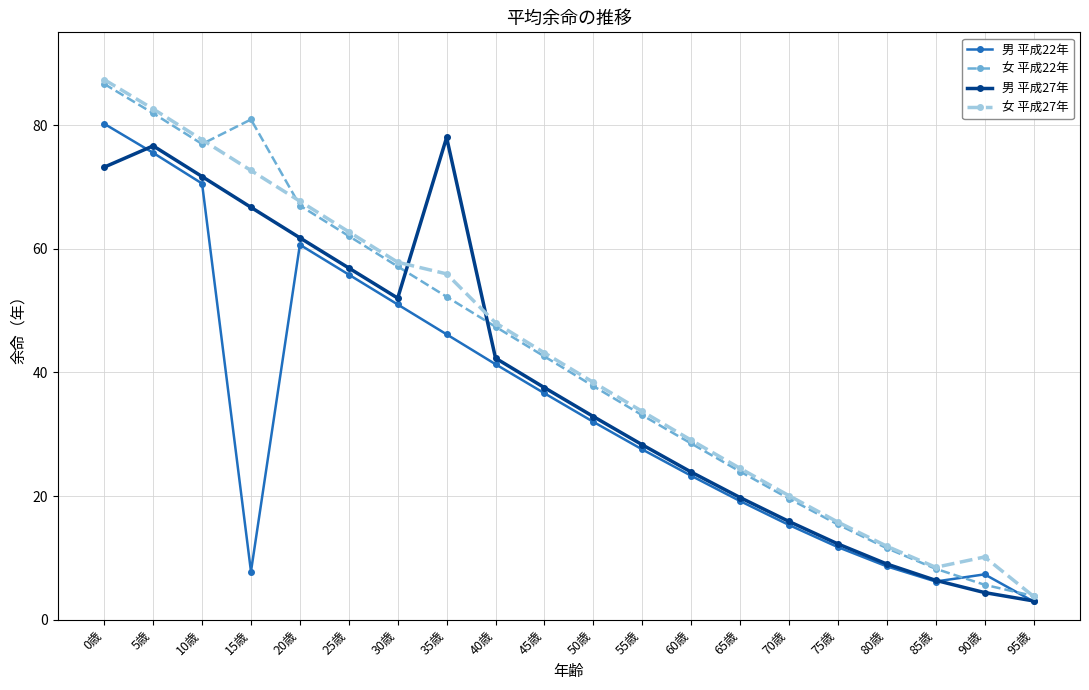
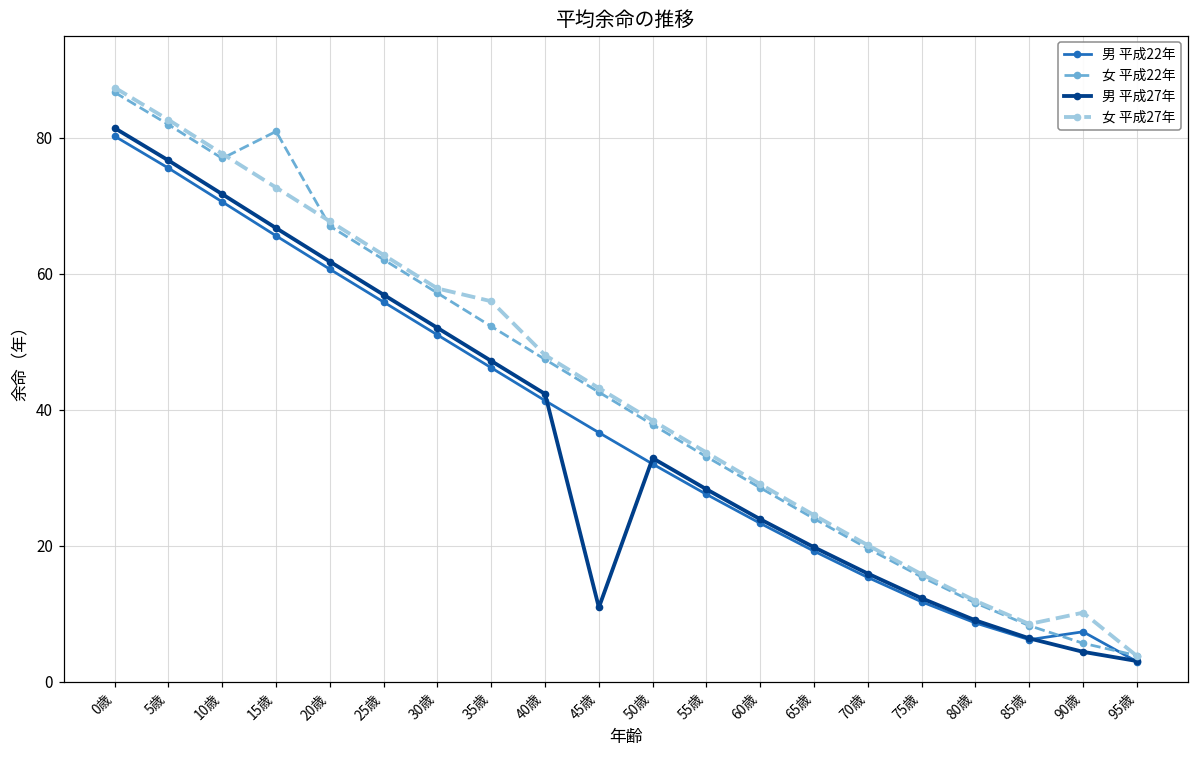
  {
    "男 平成22年": {
      "0歳": 80,
      "5歳": 76,
      "10歳": 71,
-     "15歳": 8,
+     "15歳": 66,
      "20歳": 61,
      "25歳": 56,
      "30歳": 51,
      "35歳": 46,
      "40歳": 41,
      "45歳": 37,
      "50歳": 32,
      "55歳": 28,
      "60歳": 23,
      "65歳": 19,
      "70歳": 15,
      "75歳": 12,
      "90歳": 7
    },
    "女 平成22年": {
      "0歳": 87,
      "5歳": 82,
      "10歳": 77,
      "15歳": 81,
      "20歳": 67,
      "25歳": 62,
      "30歳": 57,
      "35歳": 52,
      "40歳": 47,
      "45歳": 43,
      "50歳": 38,
      "55歳": 33,
      "60歳": 29,
      "65歳": 24,
      "70歳": 20,
      "90歳": 6
    },
    "男 平成27年": {
-     "0歳": 73,
+     "0歳": 81,
      "5歳": 77,
      "10歳": 72,
      "15歳": 67,
      "20歳": 62,
      "25歳": 57,
      "30歳": 52,
-     "35歳": 78,
+     "35歳": 47,
      "40歳": 42,
-     "45歳": 38,
+     "45歳": 11,
      "50歳": 33,
      "55歳": 28,
      "60歳": 24,
      "65歳": 20,
      "70歳": 16,
      "75歳": 12,
      "90歳": 4
    },
    "女 平成27年": {
      "0歳": 87,
      "5歳": 83,
      "10歳": 78,
      "15歳": 73,
      "20歳": 68,
      "25歳": 63,
      "30歳": 58,
      "35歳": 56,
      "40歳": 48,
      "45歳": 43,
      "50歳": 38,
      "55歳": 34,
      "60歳": 29,
      "65歳": 24,
      "70歳": 20,
      "90歳": 10
    }
  }
